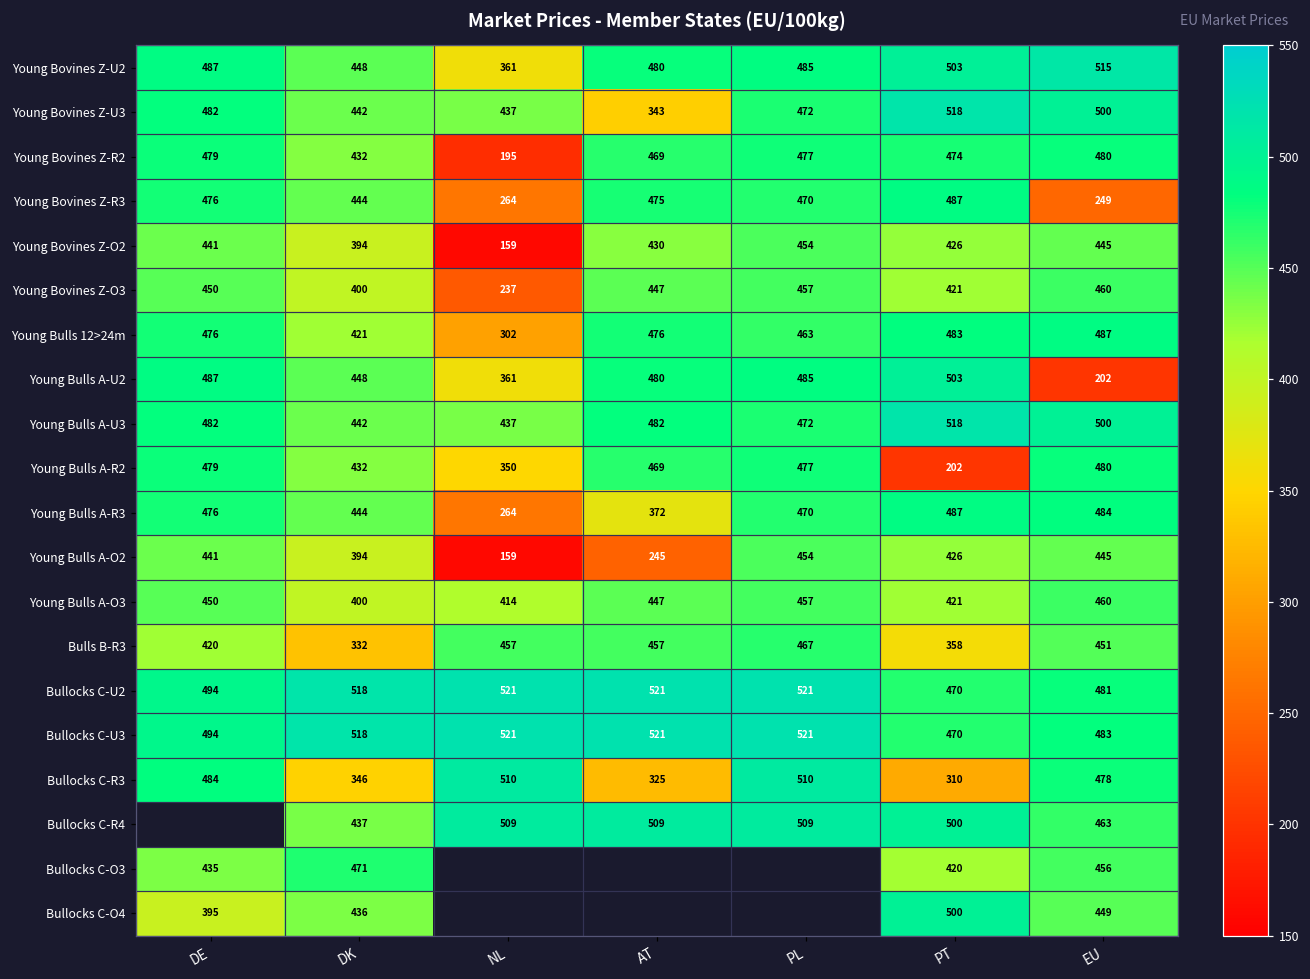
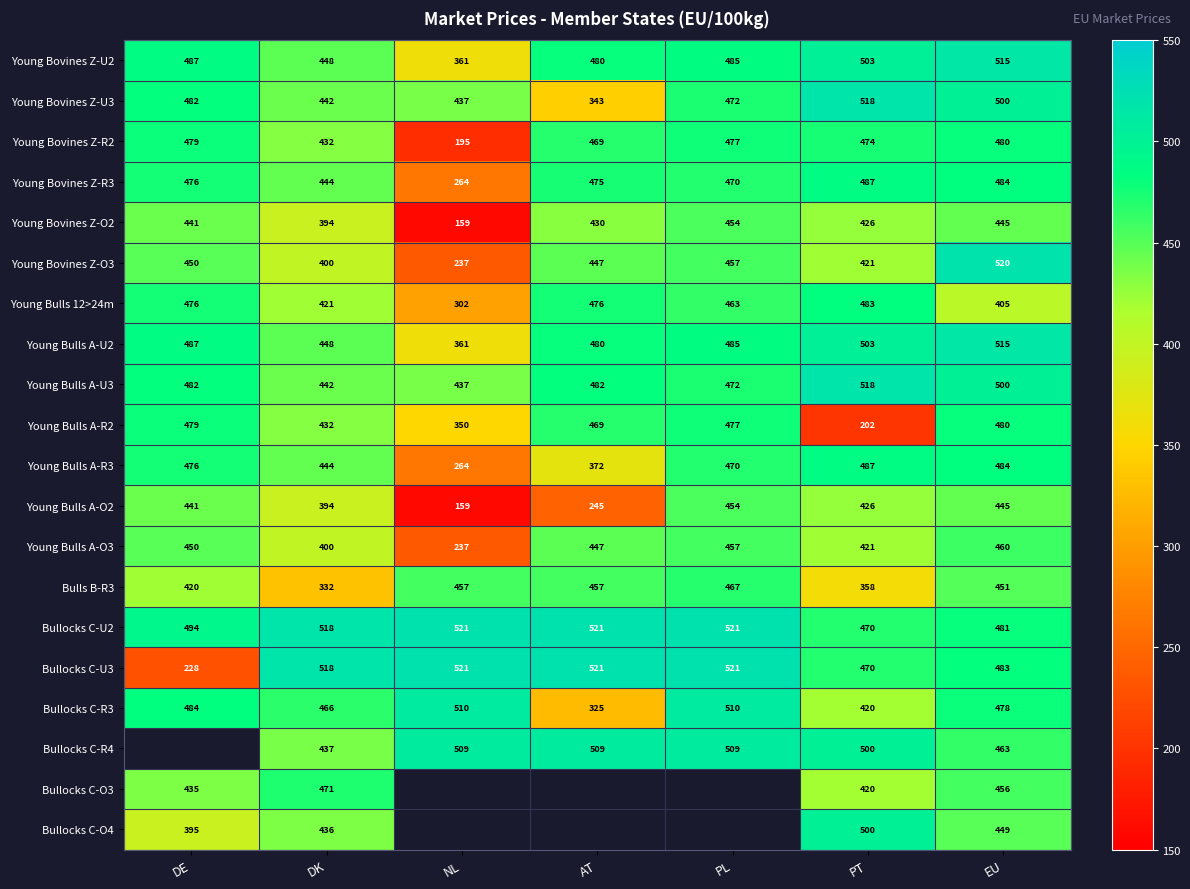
  {
    "Young Bovines Z-U2": {
      "DE": 487,
      "DK": 448,
      "NL": 361,
      "AT": 480,
      "PL": 485,
      "PT": 503,
      "EU": 515
    },
    "Young Bovines Z-U3": {
      "DE": 482,
      "DK": 442,
      "NL": 437,
      "AT": 343,
      "PL": 472,
      "PT": 518,
      "EU": 500
    },
    "Young Bovines Z-R2": {
      "DE": 479,
      "DK": 432,
      "NL": 195,
      "AT": 469,
      "PL": 477,
      "PT": 474,
      "EU": 480
    },
    "Young Bovines Z-R3": {
      "DE": 476,
      "DK": 444,
      "NL": 264,
      "AT": 475,
      "PL": 470,
      "PT": 487,
-     "EU": 249
+     "EU": 484
    },
    "Young Bovines Z-O2": {
      "DE": 441,
      "DK": 394,
      "NL": 159,
      "AT": 430,
      "PL": 454,
      "PT": 426,
      "EU": 445
    },
    "Young Bovines Z-O3": {
      "DE": 450,
      "DK": 400,
      "NL": 237,
      "AT": 447,
      "PL": 457,
      "PT": 421,
-     "EU": 460
+     "EU": 520
    },
    "Young Bulls 12>24m": {
      "DE": 476,
      "DK": 421,
      "NL": 302,
      "AT": 476,
      "PL": 463,
      "PT": 483,
-     "EU": 487
+     "EU": 405
    },
    "Young Bulls A-U2": {
      "DE": 487,
      "DK": 448,
      "NL": 361,
      "AT": 480,
      "PL": 485,
      "PT": 503,
-     "EU": 202
+     "EU": 515
    },
    "Young Bulls A-U3": {
      "DE": 482,
      "DK": 442,
      "NL": 437,
      "AT": 482,
      "PL": 472,
      "PT": 518,
      "EU": 500
    },
    "Young Bulls A-R2": {
      "DE": 479,
      "DK": 432,
      "NL": 350,
      "AT": 469,
      "PL": 477,
      "PT": 202,
      "EU": 480
    },
    "Young Bulls A-R3": {
      "DE": 476,
      "DK": 444,
      "NL": 264,
      "AT": 372,
      "PL": 470,
      "PT": 487,
      "EU": 484
    },
    "Young Bulls A-O2": {
      "DE": 441,
      "DK": 394,
      "NL": 159,
      "AT": 245,
      "PL": 454,
      "PT": 426,
      "EU": 445
    },
    "Young Bulls A-O3": {
      "DE": 450,
      "DK": 400,
-     "NL": 414,
+     "NL": 237,
      "AT": 447,
      "PL": 457,
      "PT": 421,
      "EU": 460
    },
    "Bulls B-R3": {
      "DE": 420,
      "DK": 332,
      "NL": 457,
      "AT": 457,
      "PL": 467,
      "PT": 358,
      "EU": 451
    },
    "Bullocks C-U2": {
      "DE": 494,
      "DK": 518,
      "NL": 521,
      "AT": 521,
      "PL": 521,
      "PT": 470,
      "EU": 481
    },
    "Bullocks C-U3": {
-     "DE": 494,
+     "DE": 228,
      "DK": 518,
      "NL": 521,
      "AT": 521,
      "PL": 521,
      "PT": 470,
      "EU": 483
    },
    "Bullocks C-R3": {
      "DE": 484,
-     "DK": 346,
+     "DK": 466,
      "NL": 510,
      "AT": 325,
      "PL": 510,
-     "PT": 310,
+     "PT": 420,
      "EU": 478
    },
    "Bullocks C-R4": {
      "DK": 437,
      "NL": 509,
      "AT": 509,
      "PL": 509,
      "PT": 500,
      "EU": 463
    },
    "Bullocks C-O3": {
      "DE": 435,
      "DK": 471,
      "PT": 420,
      "EU": 456
    },
    "Bullocks C-O4": {
      "DE": 395,
      "DK": 436,
      "PT": 500,
      "EU": 449
    }
  }
